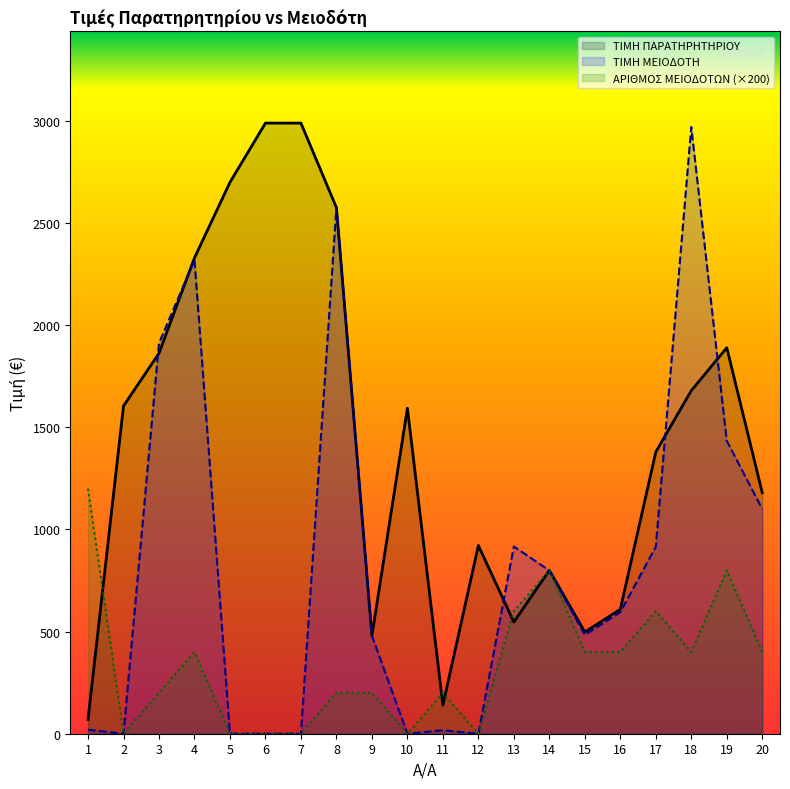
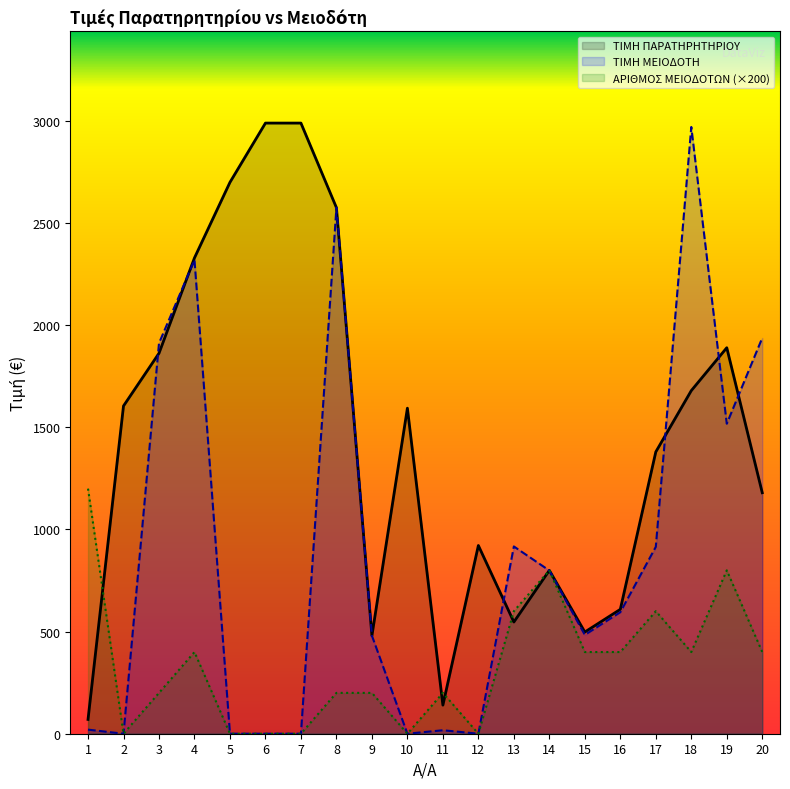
  {
    "ΤΙΜΗ ΜΕΙΟΔΟΤΗ": {
      "1": 20,
      "3": 1910,
      "11": 20,
      "13": 920,
      "15": 480,
      "16": 600,
      "17": 920,
      "18": 2970,
-     "19": 1430,
-     "20": 1100
+     "19": 1520,
+     "20": 1940
    }
  }
